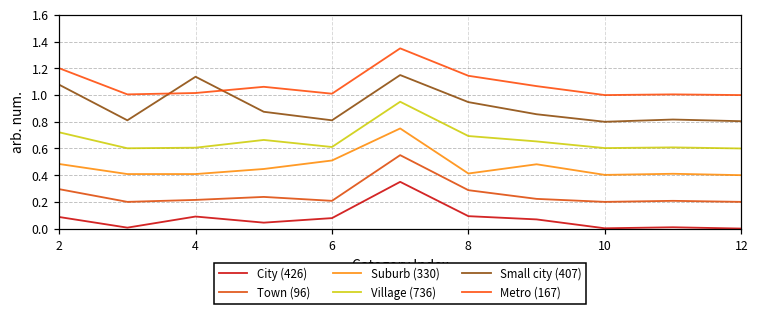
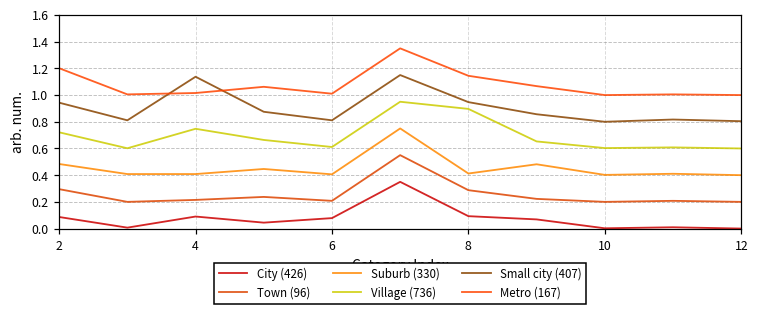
  {
    "City (426)": {
      "2": 0.09,
      "4": 0.09,
      "6": 0.08,
      "8": 0.09,
      "10": 0.00,
      "12": 0.00
    },
    "Suburb (330)": {
      "2": 0.48,
      "4": 0.41,
-     "6": 0.51,
+     "6": 0.41,
      "8": 0.41,
      "10": 0.40,
      "12": 0.40
    },
    "Village (736)": {
      "2": 0.72,
-     "4": 0.61,
+     "4": 0.75,
      "6": 0.61,
-     "8": 0.69,
+     "8": 0.90,
      "10": 0.60,
      "12": 0.60
    },
    "Small city (407)": {
-     "2": 1.08,
+     "2": 0.94,
      "4": 1.14,
      "6": 0.81,
      "8": 0.95,
      "10": 0.80,
      "12": 0.80
    }
  }
